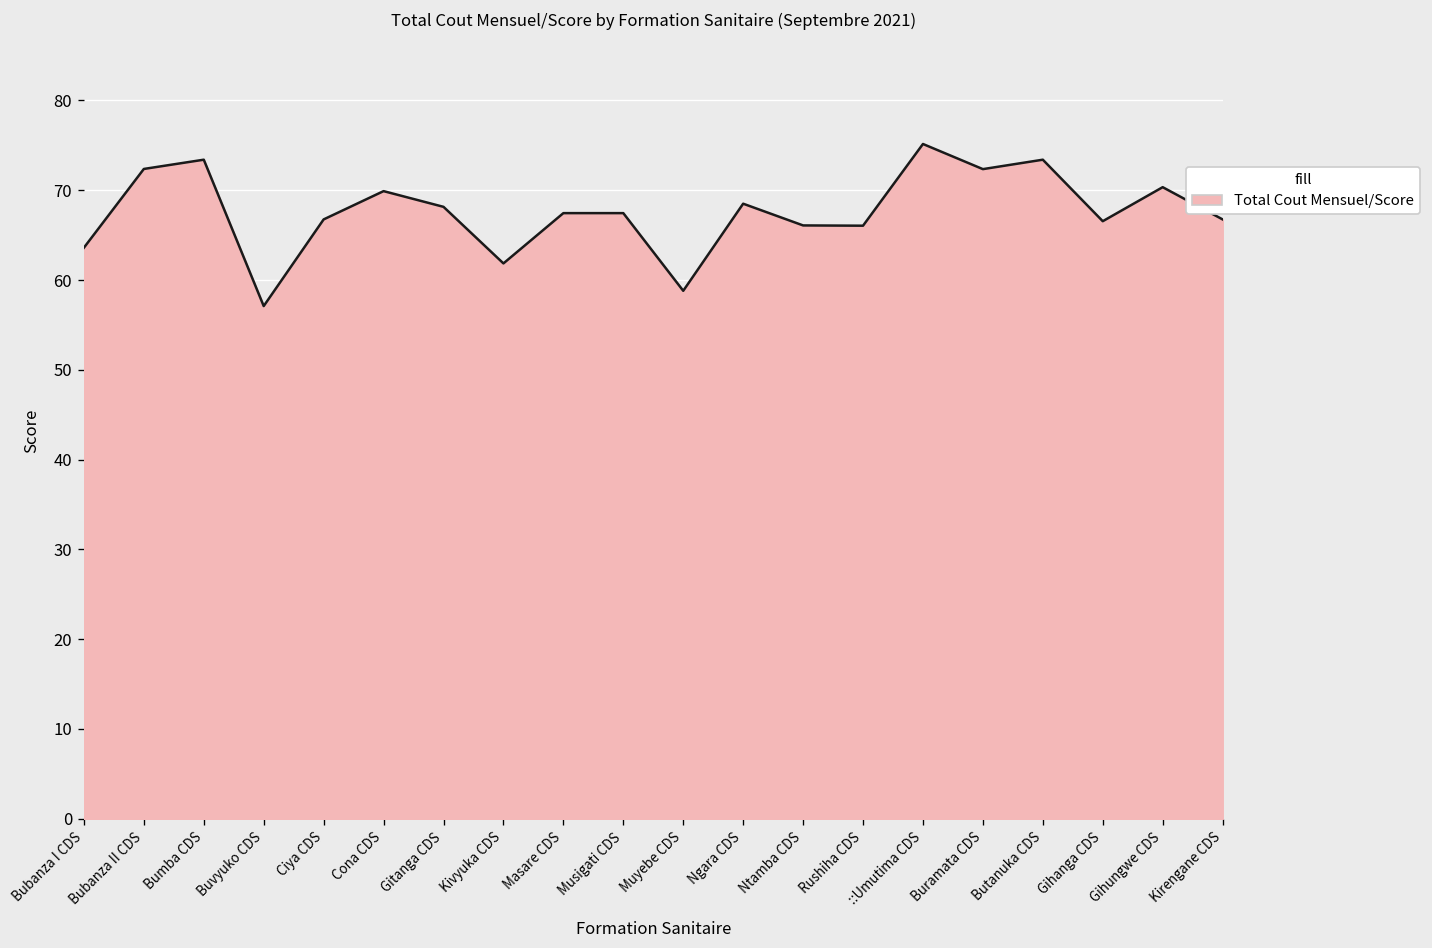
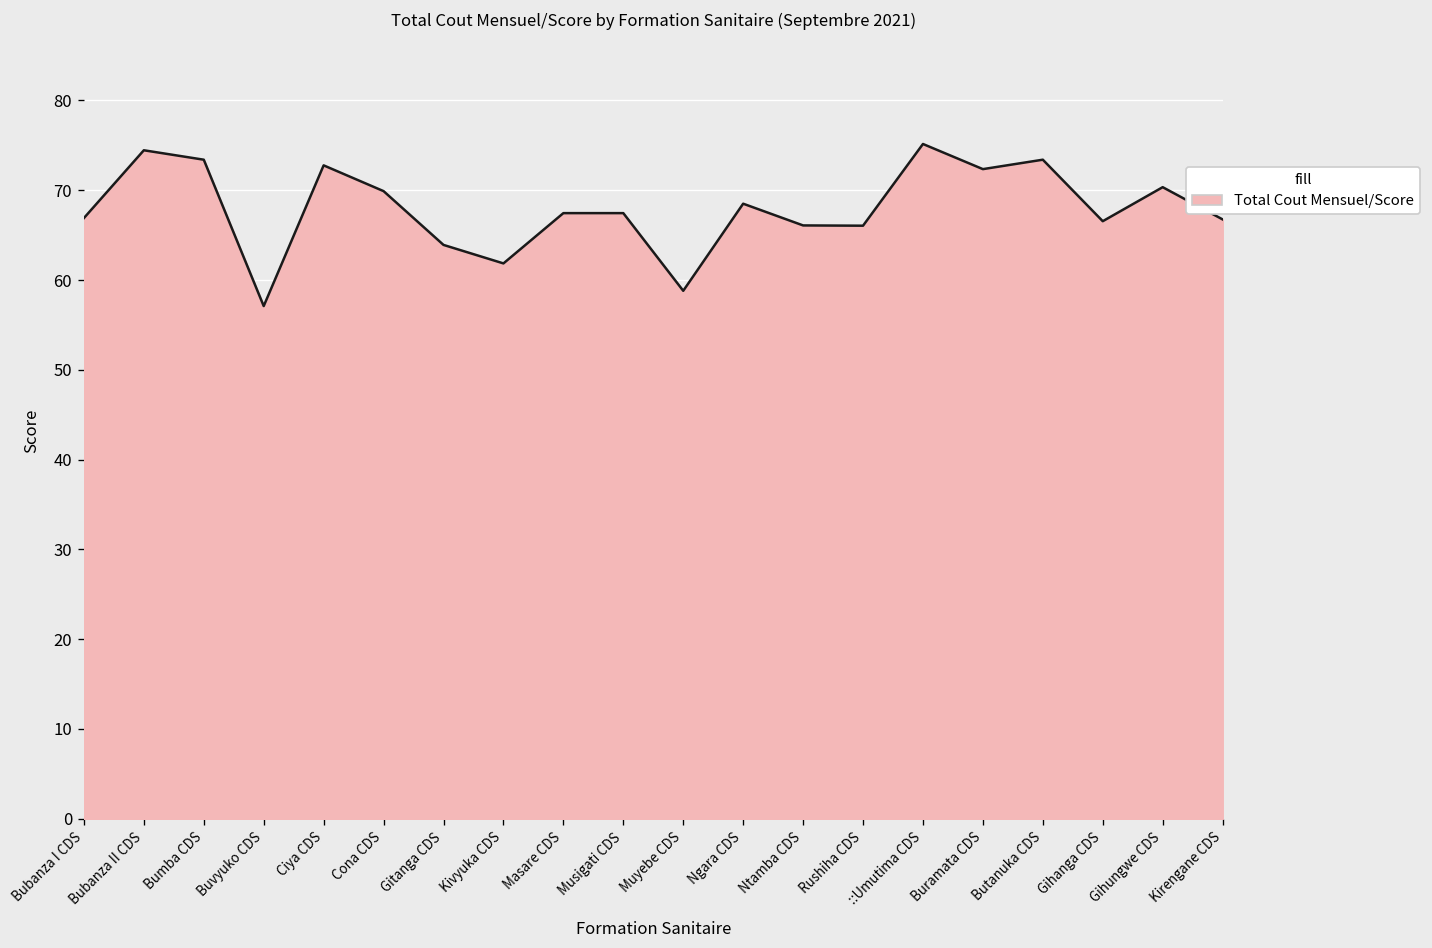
  {
-   "Bubanza I CDS": 64,
-   "Bubanza II CDS": 72,
+   "Bubanza I CDS": 67,
+   "Bubanza II CDS": 74,
    "Bumba CDS": 73,
    "Buvyuko CDS": 57,
-   "Ciya CDS": 67,
+   "Ciya CDS": 73,
    "Cona CDS": 70,
-   "Gitanga CDS": 68,
+   "Gitanga CDS": 64,
    "Kivyuka CDS": 62,
    "Masare CDS": 67,
    "Musigati CDS": 67,
    "Muyebe CDS": 59,
    "Ngara CDS": 69,
    "Ntamba CDS": 66,
    "Rushiha CDS": 66,
    "::Umutima CDS": 75,
    "Buramata CDS": 72,
    "Butanuka CDS": 73,
    "Gihanga CDS": 67,
    "Gihungwe CDS": 70,
    "Kirengane CDS": 67
  }
